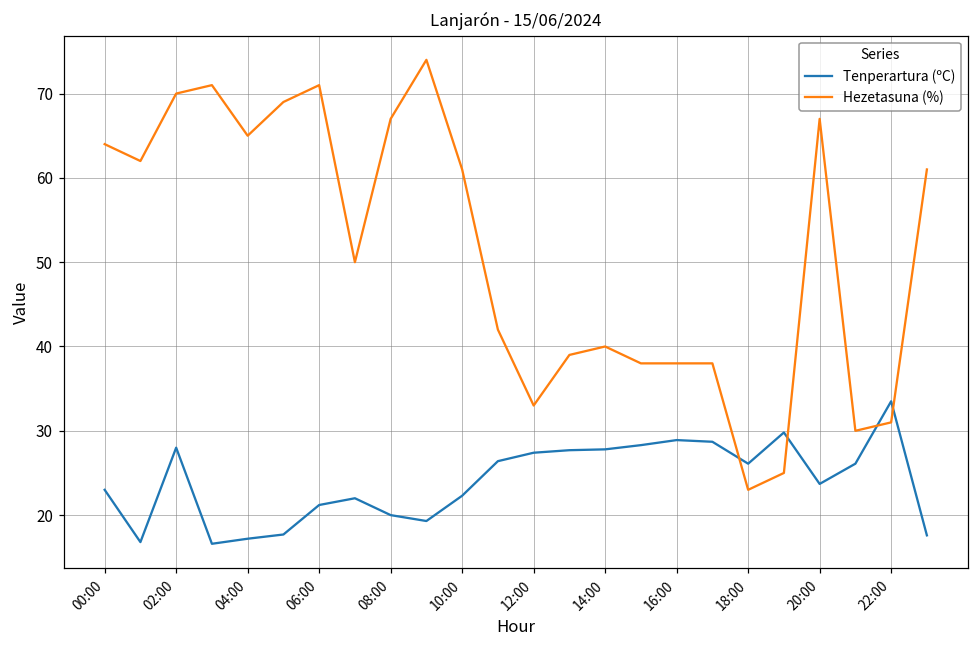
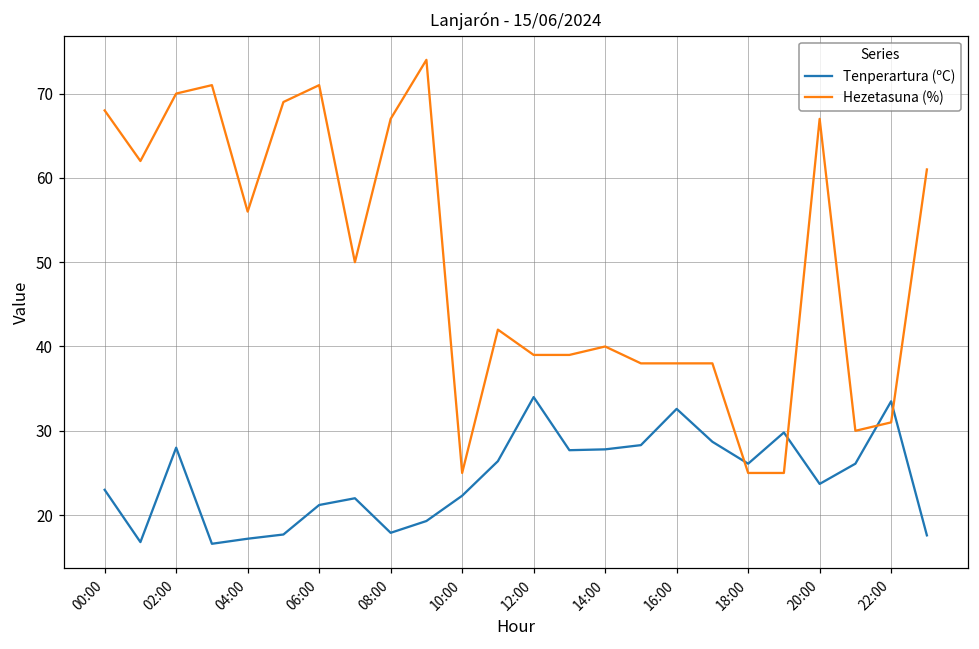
  {
    "Tenperartura (ºC)": {
      "00:00": 23,
      "02:00": 28,
      "04:00": 17,
      "06:00": 21,
-     "08:00": 20,
+     "08:00": 18,
      "10:00": 22,
-     "12:00": 27,
+     "12:00": 34,
      "14:00": 28,
-     "16:00": 29,
+     "16:00": 33,
      "18:00": 26,
      "20:00": 24,
      "22:00": 34
    },
    "Hezetasuna (%)": {
-     "00:00": 64,
+     "00:00": 68,
      "02:00": 70,
-     "04:00": 65,
+     "04:00": 56,
      "06:00": 71,
      "08:00": 67,
-     "10:00": 61,
-     "12:00": 33,
+     "10:00": 25,
+     "12:00": 39,
      "14:00": 40,
      "16:00": 38,
-     "18:00": 23,
+     "18:00": 25,
      "20:00": 67,
      "22:00": 31
    }
  }
